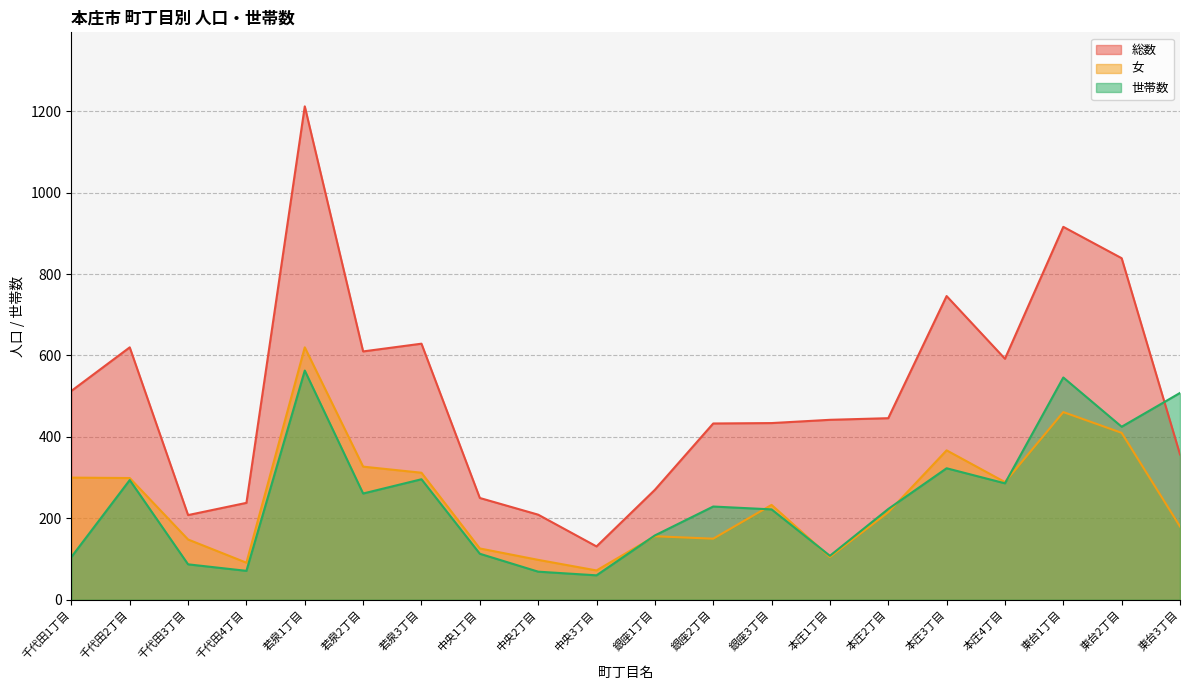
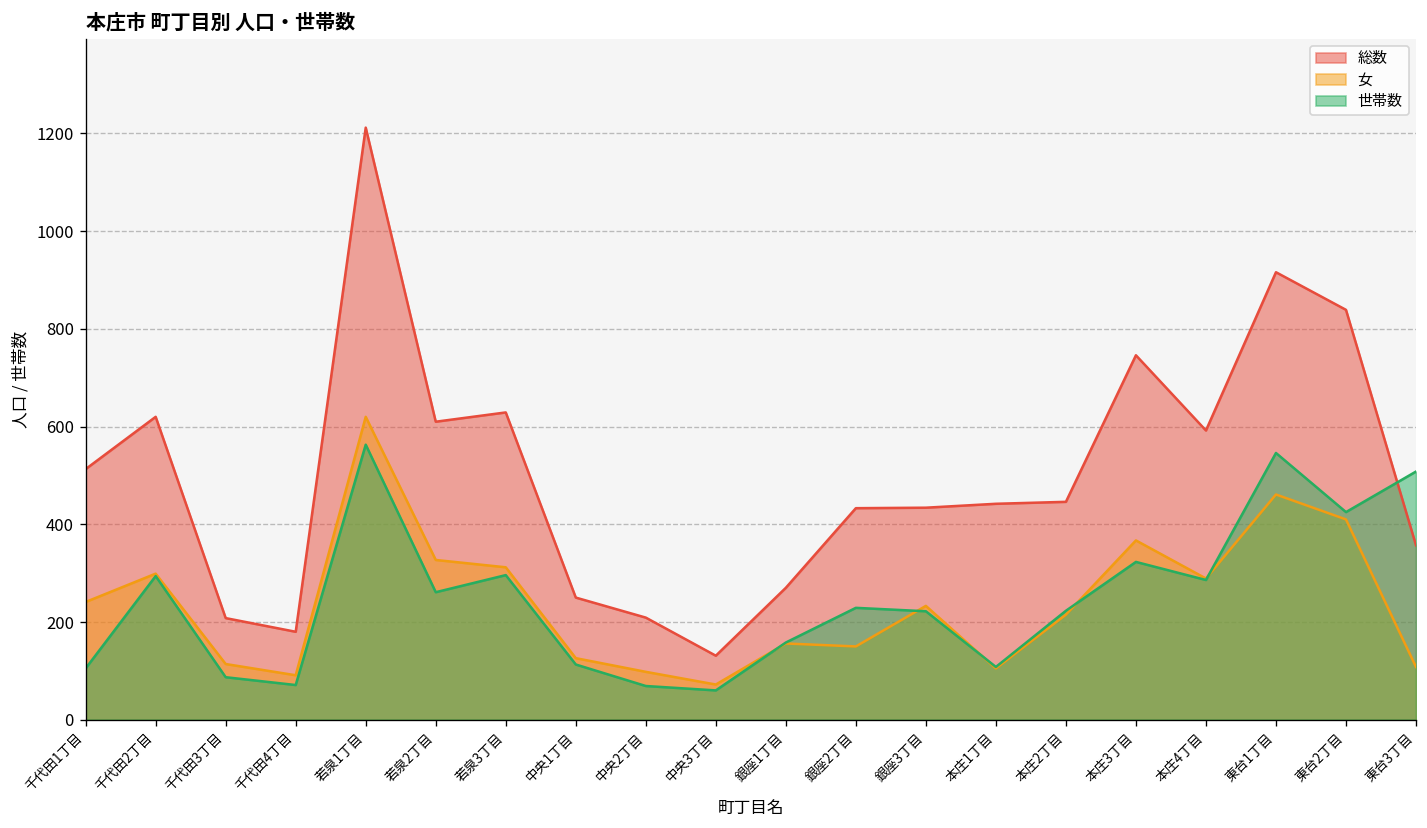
  {
    "総数": {
      "千代田1丁目": 510,
      "千代田2丁目": 620,
      "千代田3丁目": 210,
-     "千代田4丁目": 240,
+     "千代田4丁目": 180,
      "若泉1丁目": 1210,
      "若泉2丁目": 610,
      "若泉3丁目": 630,
      "中央1丁目": 250,
      "中央2丁目": 210,
      "中央3丁目": 130,
      "銀座1丁目": 270,
      "銀座2丁目": 430,
      "銀座3丁目": 430,
      "本庄1丁目": 440,
      "本庄2丁目": 450,
      "本庄3丁目": 750,
      "本庄4丁目": 590,
      "東台1丁目": 920,
      "東台2丁目": 840,
      "東台3丁目": 360
    },
    "女": {
-     "千代田1丁目": 300,
-     "千代田3丁目": 150,
+     "千代田1丁目": 240,
+     "千代田3丁目": 110,
      "千代田4丁目": 90,
      "若泉1丁目": 620,
      "若泉2丁目": 330,
      "若泉3丁目": 310,
      "中央1丁目": 130,
      "中央2丁目": 100,
      "中央3丁目": 70,
      "銀座2丁目": 150,
      "銀座3丁目": 230,
      "本庄2丁目": 220,
      "本庄3丁目": 370,
      "東台1丁目": 460,
      "東台2丁目": 410,
-     "東台3丁目": 180
+     "東台3丁目": 110
    },
    "世帯数": {
      "千代田1丁目": 110,
      "千代田3丁目": 90,
      "千代田4丁目": 70,
      "若泉1丁目": 560,
      "若泉2丁目": 260,
      "若泉3丁目": 300,
      "中央1丁目": 110,
      "中央2丁目": 70,
      "中央3丁目": 60,
      "銀座2丁目": 230,
      "銀座3丁目": 220,
      "本庄2丁目": 220,
      "本庄3丁目": 320,
      "東台1丁目": 550,
      "東台2丁目": 430,
      "東台3丁目": 510
    }
  }
